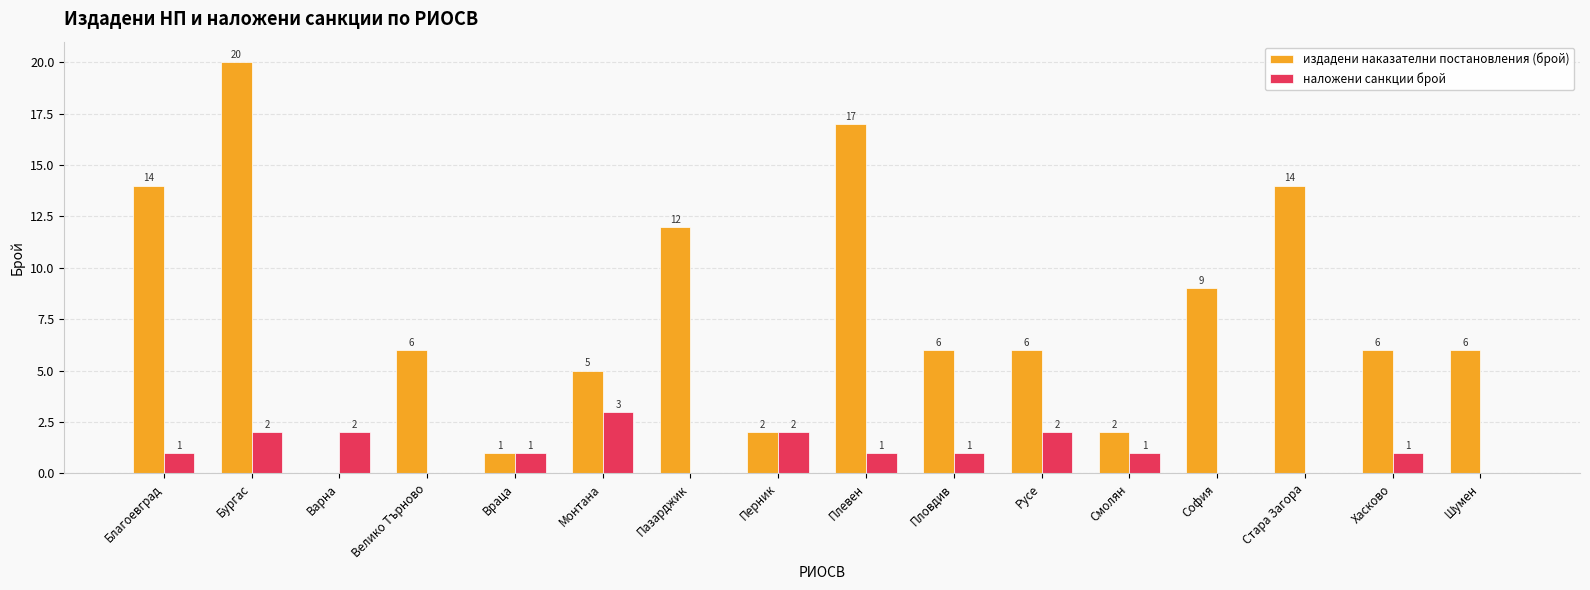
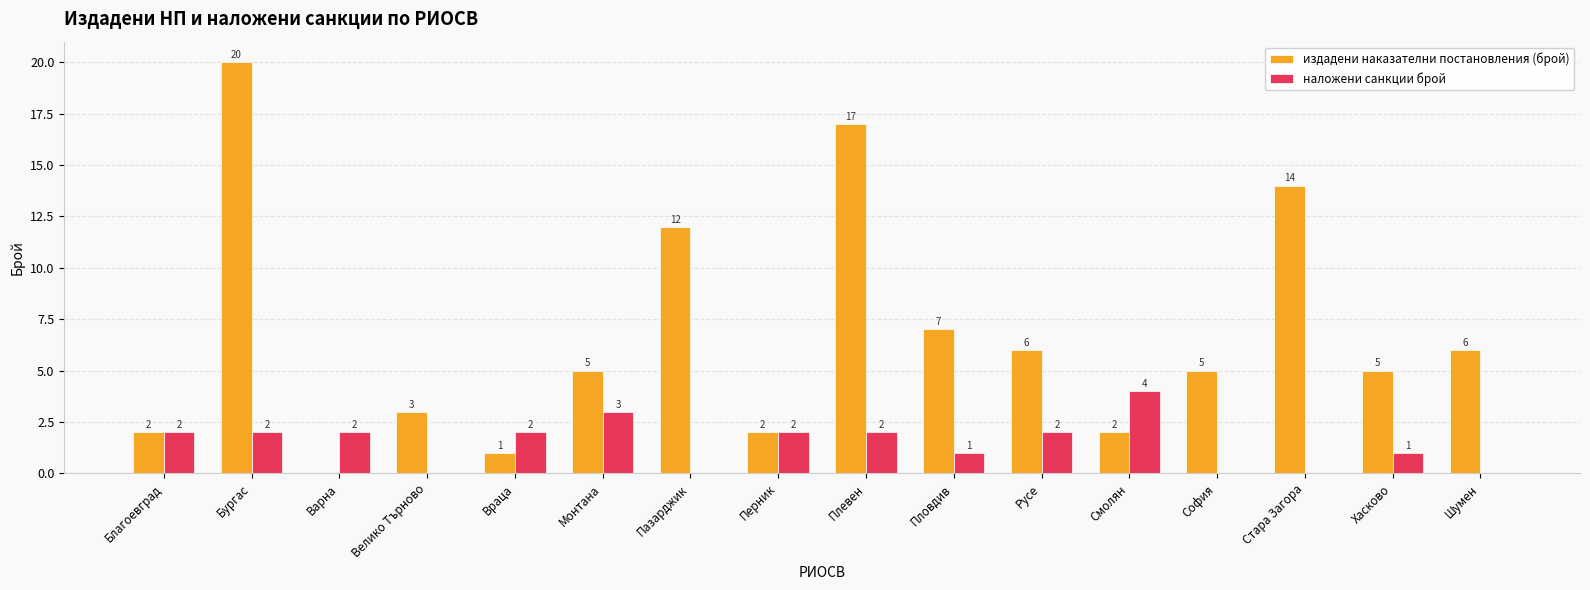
  {
    "издадени наказателни постановления (брой)": {
-     "Благоевград": 14,
+     "Благоевград": 2,
      "Бургас": 20,
-     "Велико Търново": 6,
+     "Велико Търново": 3,
      "Враца": 1,
      "Монтана": 5,
      "Пазарджик": 12,
      "Перник": 2,
      "Плевен": 17,
-     "Пловдив": 6,
+     "Пловдив": 7,
      "Русе": 6,
      "Смолян": 2,
-     "София": 9,
+     "София": 5,
      "Стара Загора": 14,
-     "Хасково": 6,
+     "Хасково": 5,
      "Шумен": 6
    },
    "наложени санкции брой": {
-     "Благоевград": 1,
+     "Благоевград": 2,
      "Бургас": 2,
      "Варна": 2,
-     "Враца": 1,
+     "Враца": 2,
      "Монтана": 3,
      "Перник": 2,
-     "Плевен": 1,
+     "Плевен": 2,
      "Пловдив": 1,
      "Русе": 2,
-     "Смолян": 1,
+     "Смолян": 4,
      "Хасково": 1
    }
  }
